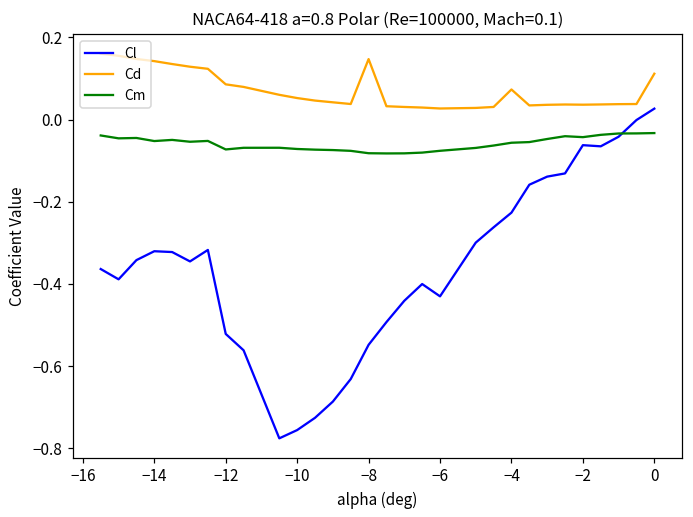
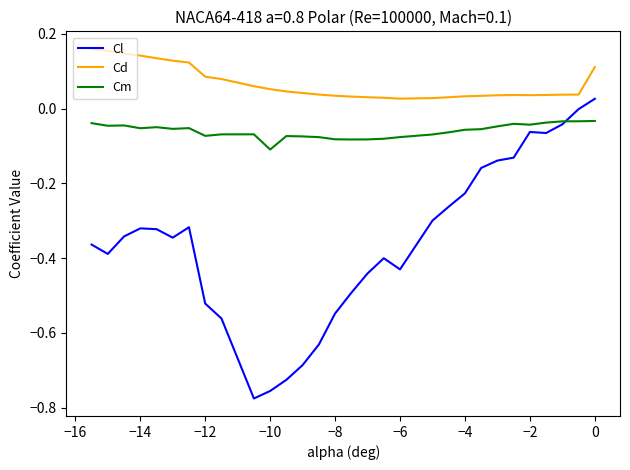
  {
    "Cl": {
      "−14": -0.32,
      "−12": -0.52,
      "−10": -0.76,
      "−8": -0.55,
      "−6": -0.43,
      "−4": -0.23,
      "−2": -0.06,
      "0": 0.03
    },
    "Cd": {
      "−14": 0.14,
      "−12": 0.09,
      "−10": 0.05,
-     "−8": 0.15,
+     "−8": 0.03,
      "−6": 0.03,
-     "−4": 0.07,
+     "−4": 0.03,
      "−2": 0.04,
      "0": 0.11
    },
    "Cm": {
      "−14": -0.05,
      "−12": -0.07,
-     "−10": -0.07,
+     "−10": -0.11,
      "−8": -0.08,
      "−6": -0.08,
      "−4": -0.06,
      "−2": -0.04,
      "0": -0.03
    }
  }
